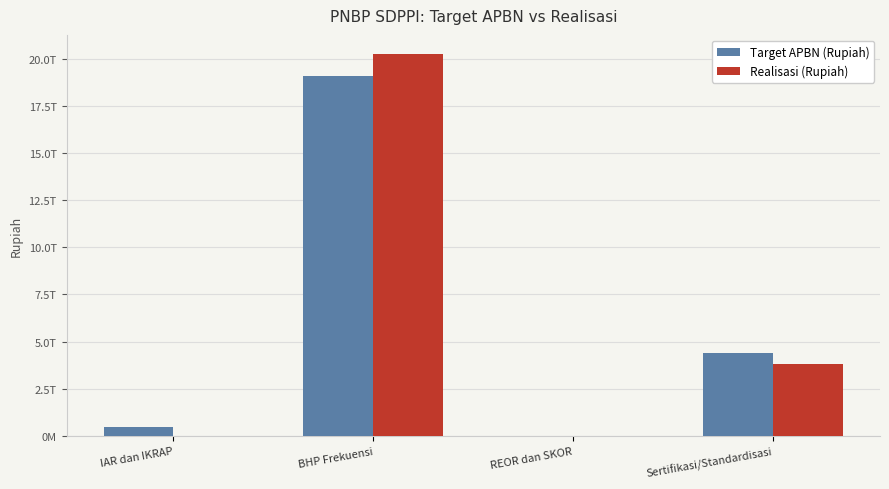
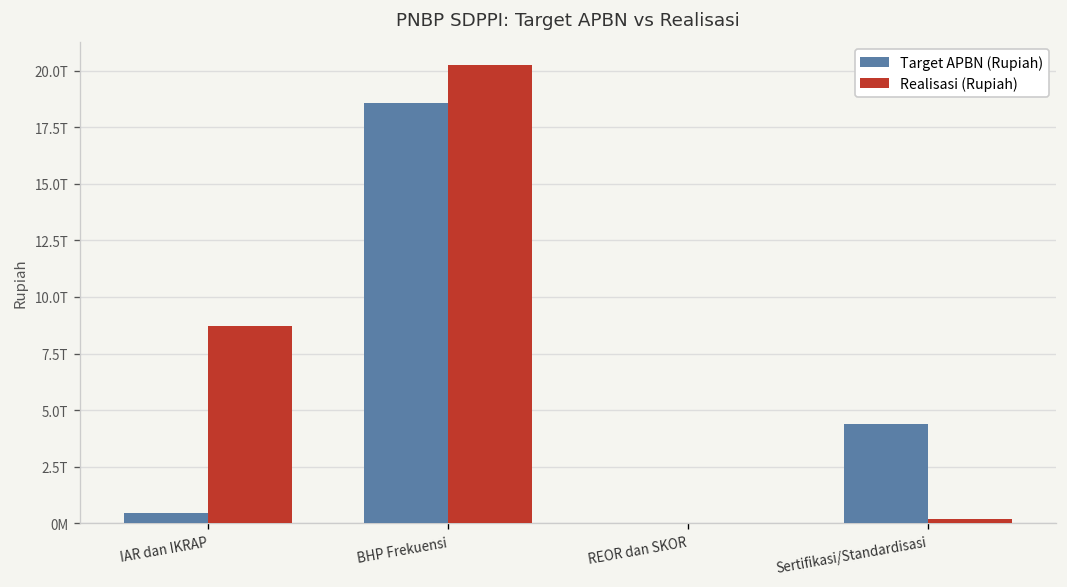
  {
    "Target APBN (Rupiah)": {
      "IAR dan IKRAP": "0.5T",
-     "BHP Frekuensi": "19.1T",
+     "BHP Frekuensi": "18.6T",
      "Sertifikasi/Standardisasi": "4.4T"
    },
    "Realisasi (Rupiah)": {
-     "IAR dan IKRAP": "0.0T",
+     "IAR dan IKRAP": "8.7T",
      "BHP Frekuensi": "20.2T",
-     "Sertifikasi/Standardisasi": "3.8T"
+     "Sertifikasi/Standardisasi": "0.2T"
    }
  }
